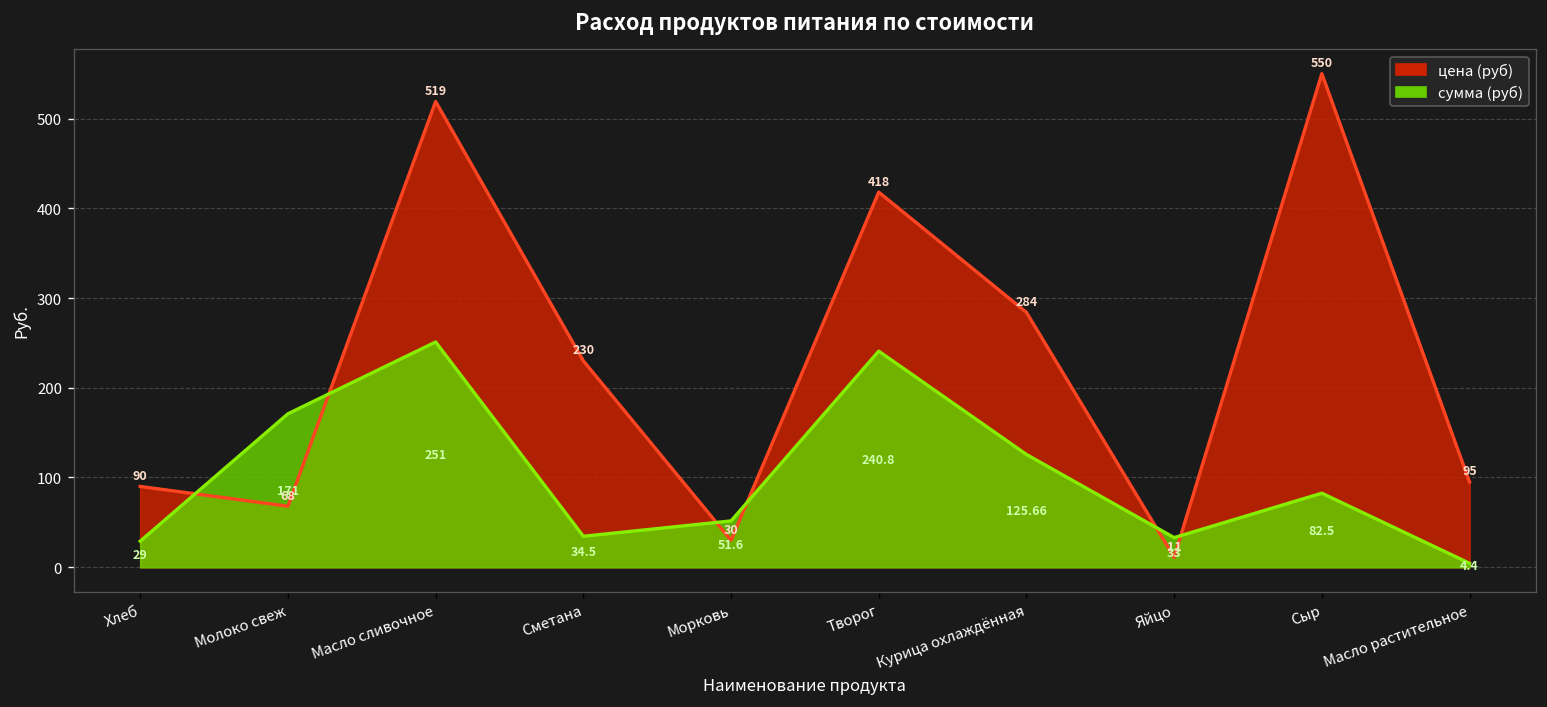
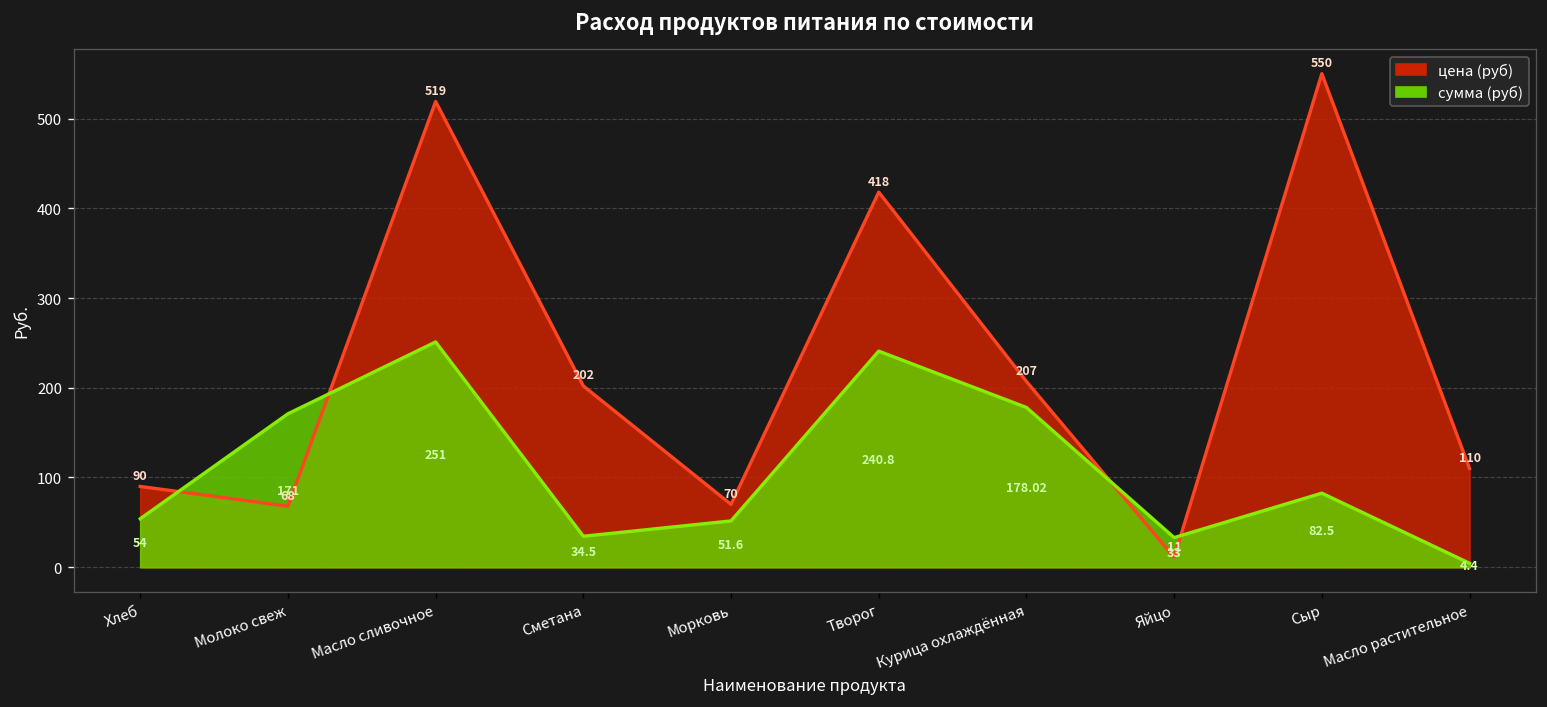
  {
    "цена (руб)": {
      "Хлеб": 90,
      "Масло сливочное": 519,
-     "Сметана": 230,
-     "Морковь": 30,
+     "Сметана": 202,
+     "Морковь": 70,
      "Творог": 418,
-     "Курица охлаждённая": 284,
+     "Курица охлаждённая": 207,
      "Сыр": 550,
-     "Масло растительное": 95
+     "Масло растительное": 110
    },
    "сумма (руб)": {
-     "Хлеб": 29,
+     "Хлеб": 54,
      "Сметана": 34.5,
-     "Курица охлаждённая": 125.66,
+     "Курица охлаждённая": 178.02,
      "Масло растительное": 4.4
    }
  }
